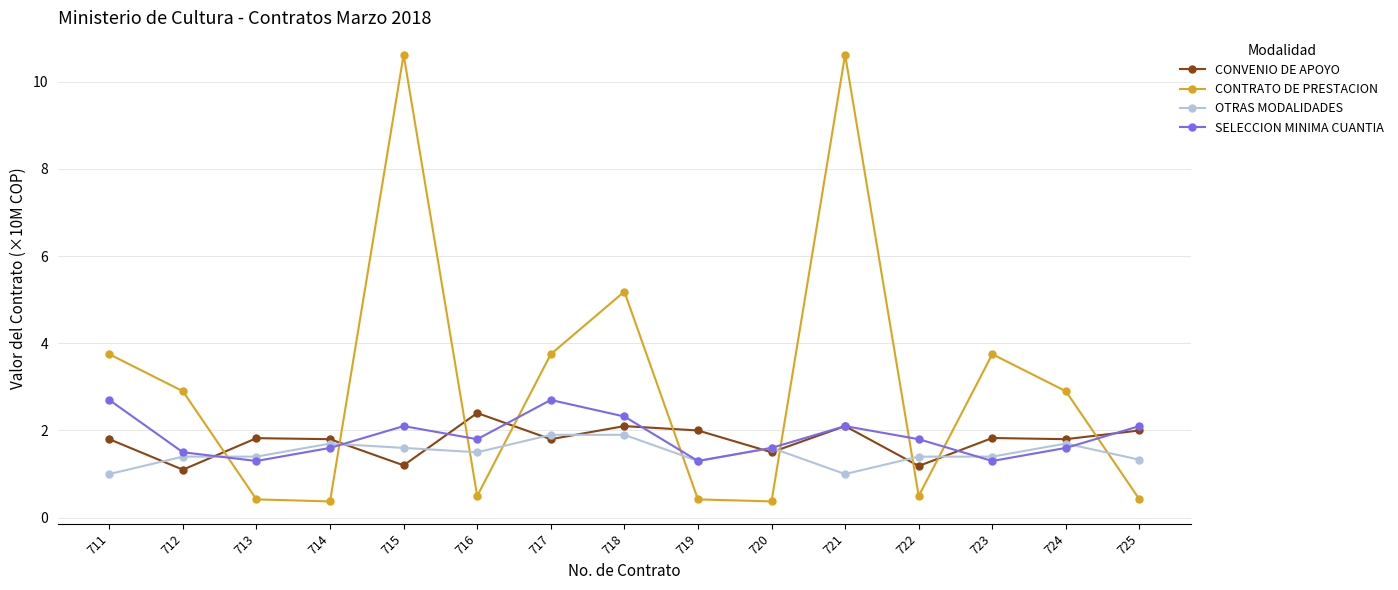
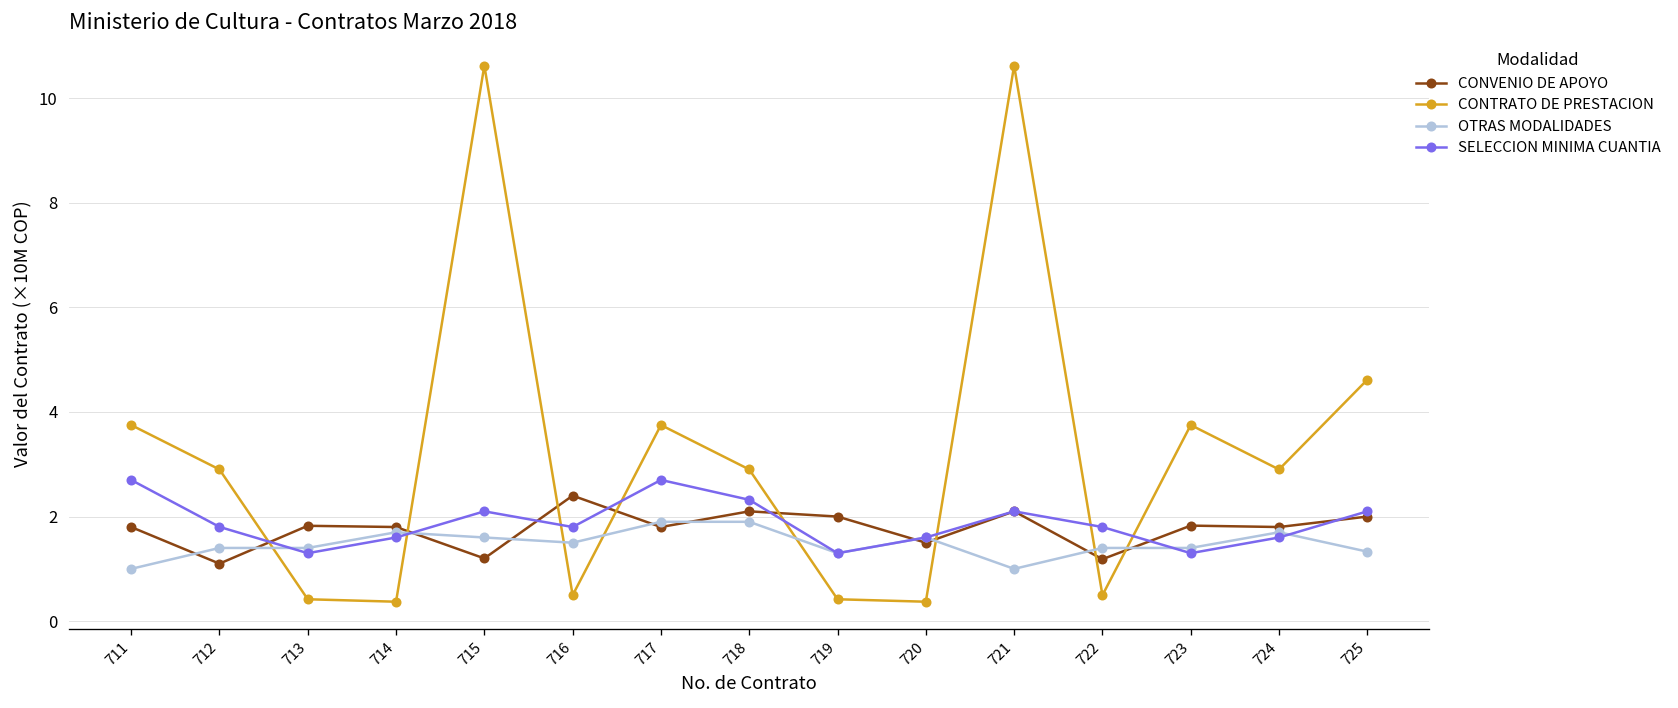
  {
    "CONVENIO DE APOYO": {
      "711": 1.8,
      "712": 1.1,
      "713": 1.8,
      "714": 1.8,
      "715": 1.2,
      "716": 2.4,
      "717": 1.8,
      "718": 2.1,
      "719": 2.0,
      "720": 1.5,
      "722": 1.2,
      "723": 1.8,
      "724": 1.8,
      "725": 2.0
    },
    "CONTRATO DE PRESTACION": {
      "711": 3.8,
      "712": 2.9,
      "713": 0.4,
      "714": 0.4,
      "715": 10.6,
      "716": 0.5,
      "717": 3.8,
-     "718": 5.2,
+     "718": 2.9,
      "719": 0.4,
      "720": 0.4,
      "721": 10.6,
      "722": 0.5,
      "723": 3.8,
      "724": 2.9,
-     "725": 0.4
+     "725": 4.6
    },
    "OTRAS MODALIDADES": {
      "711": 1.0,
      "712": 1.4,
      "713": 1.4,
      "714": 1.7,
      "715": 1.6,
      "716": 1.5,
      "717": 1.9,
      "718": 1.9,
      "721": 1.0,
      "722": 1.4,
      "723": 1.4,
      "724": 1.7,
      "725": 1.3
    },
    "SELECCION MINIMA CUANTIA": {
      "711": 2.7,
-     "712": 1.5,
+     "712": 1.8,
      "713": 1.3,
      "714": 1.6,
      "715": 2.1,
      "716": 1.8,
      "717": 2.7,
      "718": 2.3,
      "722": 1.8,
      "723": 1.3,
      "724": 1.6,
      "725": 2.1
    }
  }
